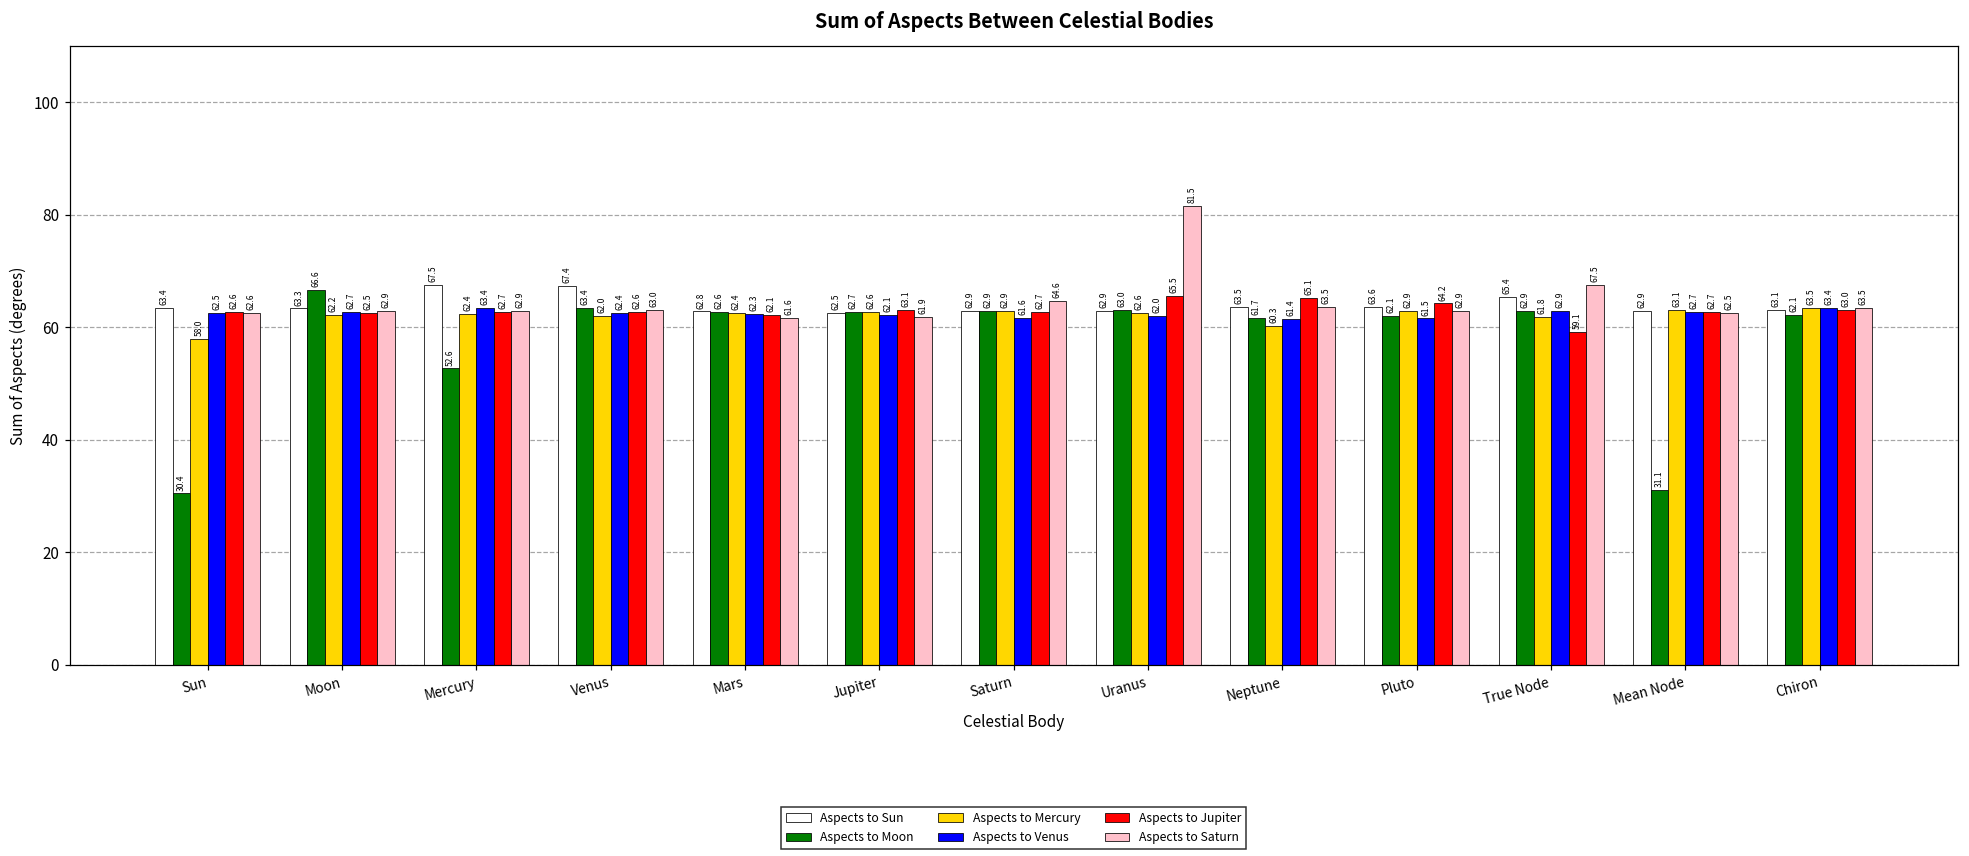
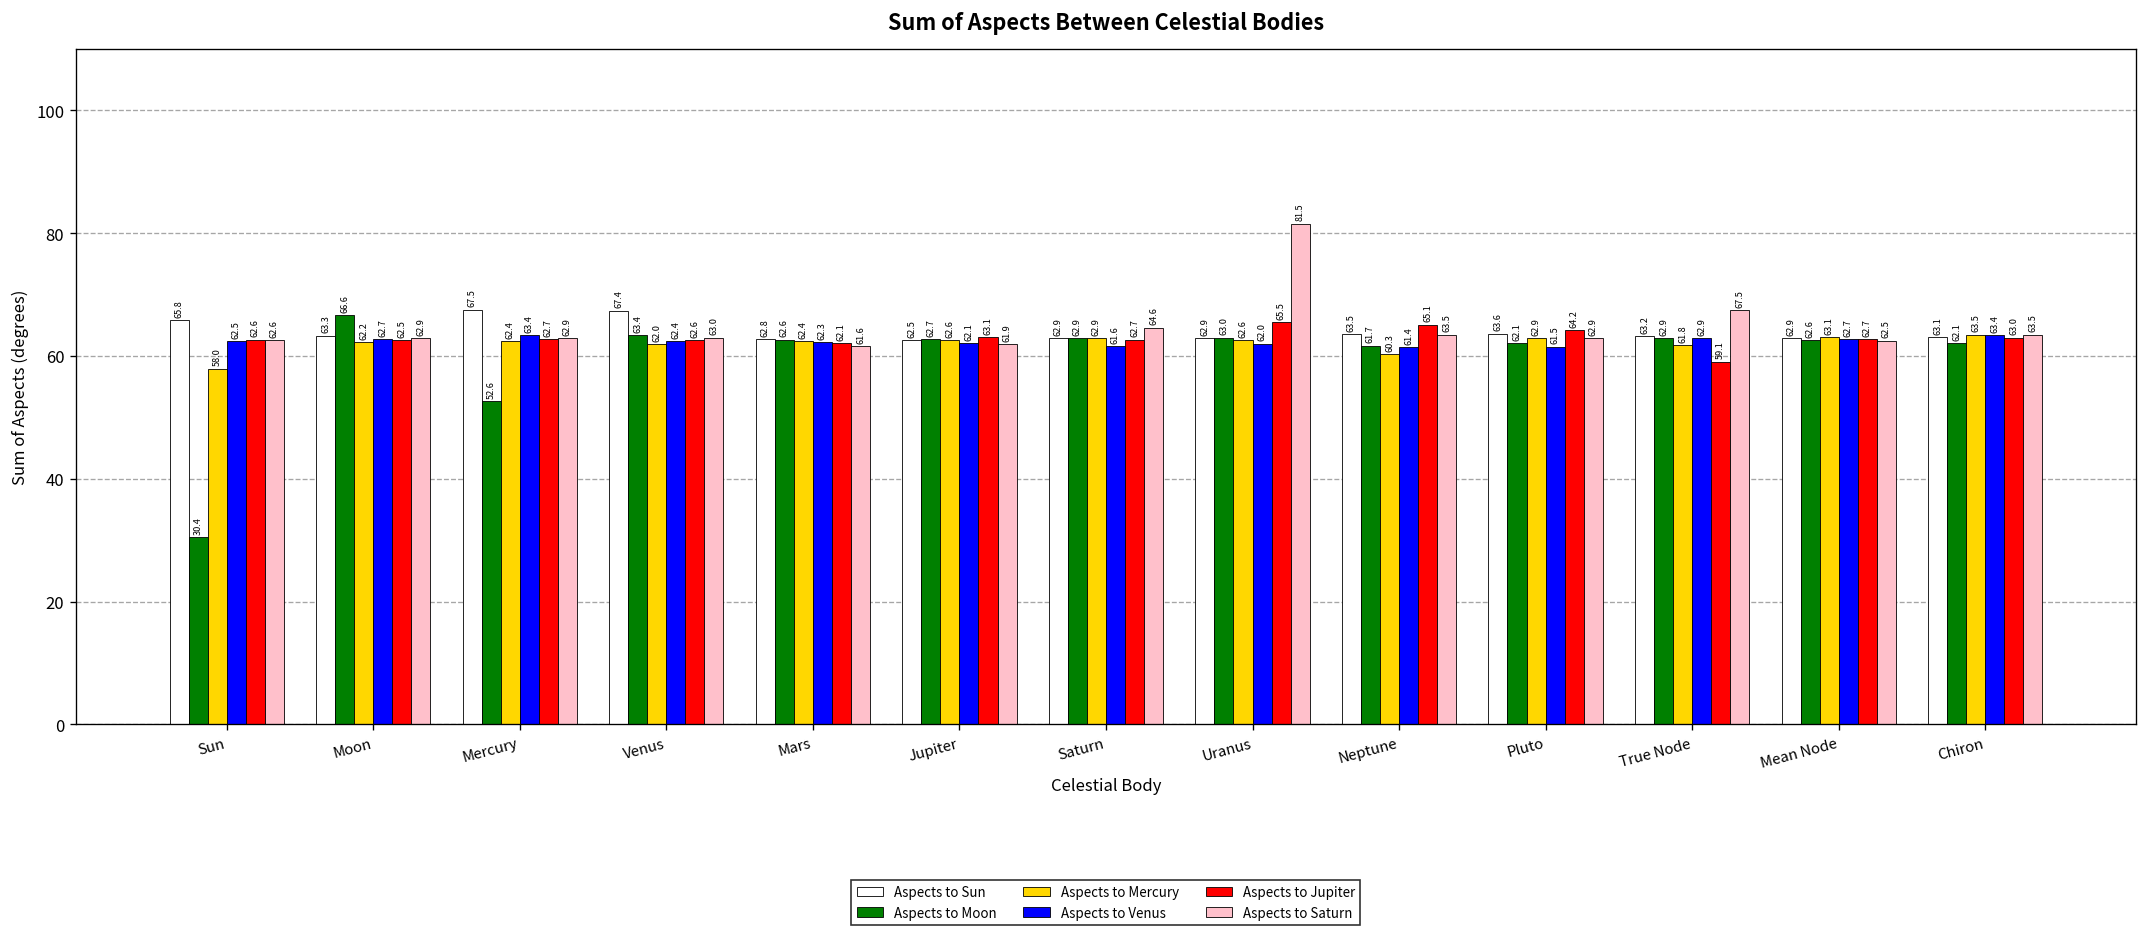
  {
    "Aspects to Sun": {
-     "Sun": 63.4,
+     "Sun": 65.8,
      "Moon": 63.3,
      "Mercury": 67.5,
      "Venus": 67.4,
      "Mars": 62.8,
      "Jupiter": 62.5,
      "Saturn": 62.9,
      "Uranus": 62.9,
      "Neptune": 63.5,
      "Pluto": 63.6,
-     "True Node": 65.4,
+     "True Node": 63.2,
      "Mean Node": 62.9,
      "Chiron": 63.1
    },
    "Aspects to Moon": {
      "Sun": 30.4,
      "Moon": 66.6,
      "Mercury": 52.6,
      "Venus": 63.4,
      "Mars": 62.6,
      "Jupiter": 62.7,
      "Saturn": 62.9,
      "Uranus": 63.0,
      "Neptune": 61.7,
      "Pluto": 62.1,
      "True Node": 62.9,
-     "Mean Node": 31.1,
+     "Mean Node": 62.6,
      "Chiron": 62.1
    },
    "Aspects to Mercury": {
      "Sun": 58.0,
      "Moon": 62.2,
      "Mercury": 62.4,
      "Venus": 62.0,
      "Mars": 62.4,
      "Jupiter": 62.6,
      "Saturn": 62.9,
      "Uranus": 62.6,
      "Neptune": 60.3,
      "Pluto": 62.9,
      "True Node": 61.8,
      "Mean Node": 63.1,
      "Chiron": 63.5
    },
    "Aspects to Venus": {
      "Sun": 62.5,
      "Moon": 62.7,
      "Mercury": 63.4,
      "Venus": 62.4,
      "Mars": 62.3,
      "Jupiter": 62.1,
      "Saturn": 61.6,
      "Uranus": 62.0,
      "Neptune": 61.4,
      "Pluto": 61.5,
      "True Node": 62.9,
      "Mean Node": 62.7,
      "Chiron": 63.4
    },
    "Aspects to Jupiter": {
      "Sun": 62.6,
      "Moon": 62.5,
      "Mercury": 62.7,
      "Venus": 62.6,
      "Mars": 62.1,
      "Jupiter": 63.1,
      "Saturn": 62.7,
      "Uranus": 65.5,
      "Neptune": 65.1,
      "Pluto": 64.2,
      "True Node": 59.1,
      "Mean Node": 62.7,
      "Chiron": 63.0
    },
    "Aspects to Saturn": {
      "Sun": 62.6,
      "Moon": 62.9,
      "Mercury": 62.9,
      "Venus": 63.0,
      "Mars": 61.6,
      "Jupiter": 61.9,
      "Saturn": 64.6,
      "Uranus": 81.5,
      "Neptune": 63.5,
      "Pluto": 62.9,
      "True Node": 67.5,
      "Mean Node": 62.5,
      "Chiron": 63.5
    }
  }
